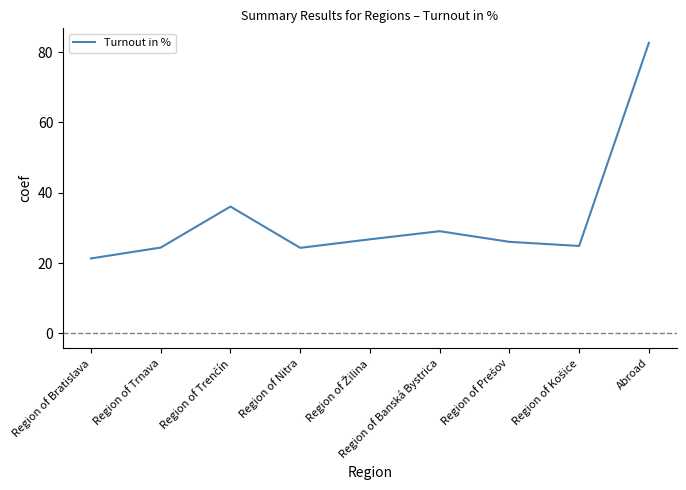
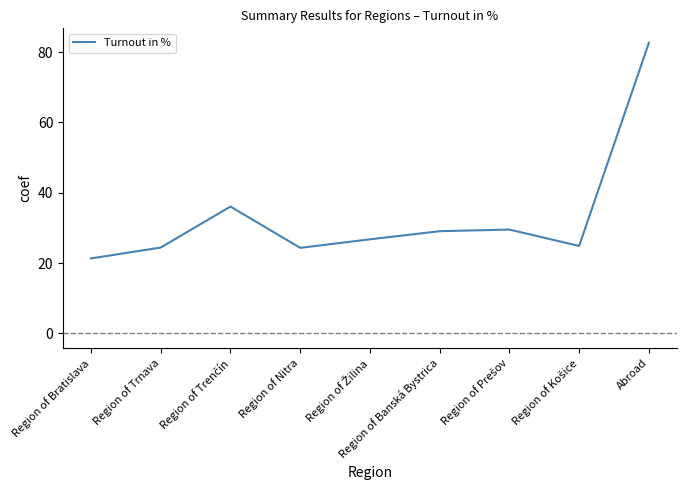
  {
    "Region of Bratislava": 21,
    "Region of Trnava": 24,
    "Region of Trenčín": 36,
    "Region of Nitra": 24,
    "Region of Žilina": 27,
    "Region of Banská Bystrica": 29,
-   "Region of Prešov": 26,
+   "Region of Prešov": 30,
    "Region of Košice": 25,
    "Abroad": 83
  }
